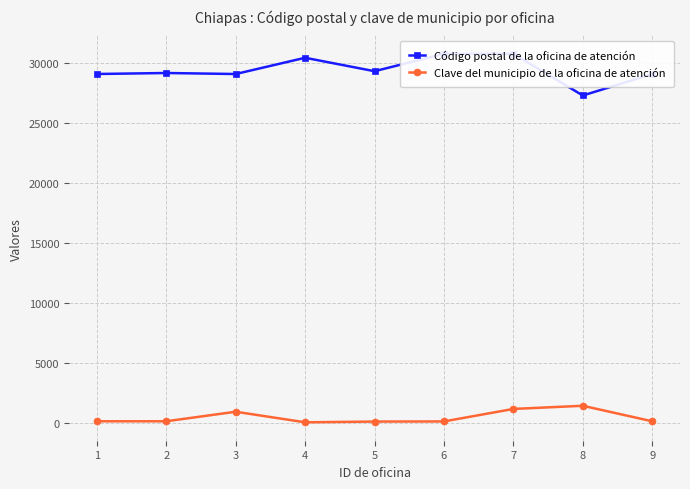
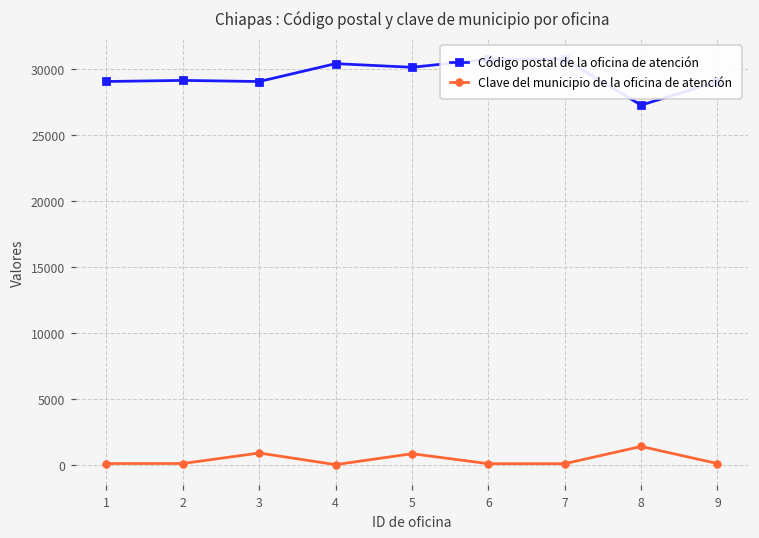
  {
    "Código postal de la oficina de atención": {
      "1": 29000,
      "2": 29100,
      "3": 29000,
      "4": 30400,
-     "5": 29300,
+     "5": 30100,
      "8": 27300
    },
    "Clave del municipio de la oficina de atención": {
      "1": 100,
      "2": 100,
      "3": 900,
      "4": 0,
-     "5": 100,
+     "5": 800,
      "6": 100,
-     "7": 1100,
+     "7": 100,
      "8": 1400,
      "9": 100
    }
  }
